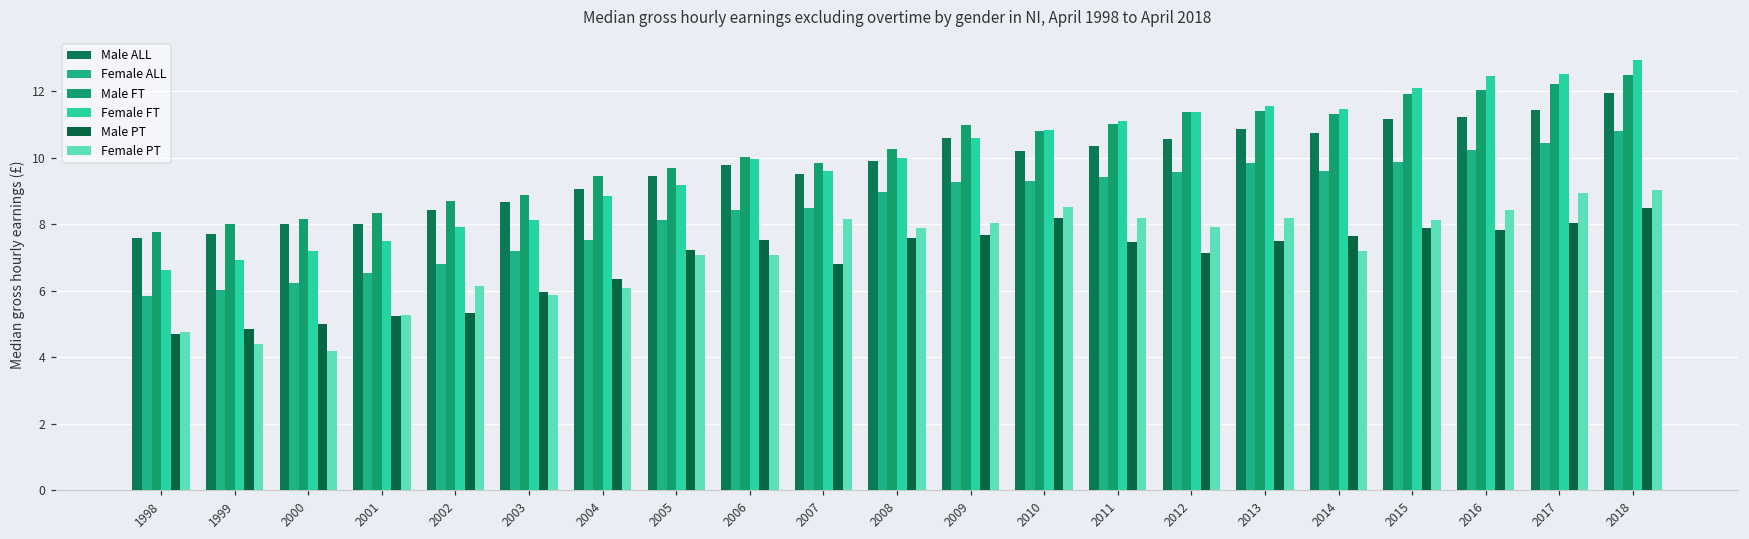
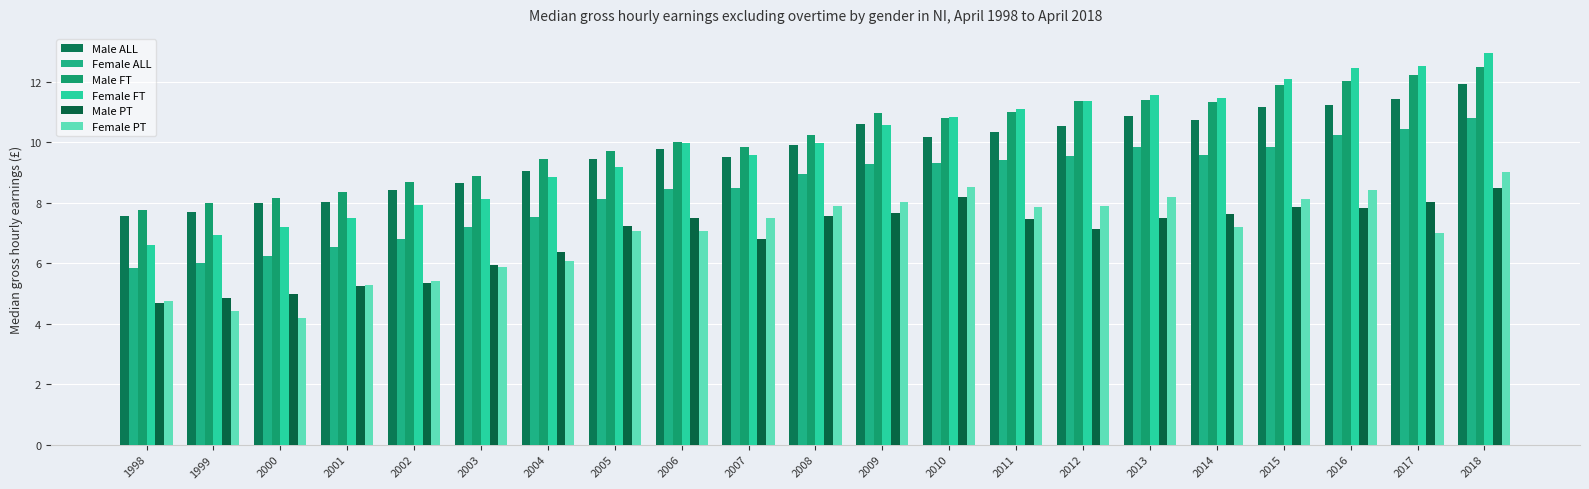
  {
    "Female PT": {
      "1998": 4.8,
      "1999": 4.4,
      "2000": 4.2,
      "2001": 5.3,
-     "2002": 6.1,
+     "2002": 5.4,
      "2003": 5.9,
      "2004": 6.1,
      "2005": 7.1,
      "2006": 7.1,
-     "2007": 8.2,
+     "2007": 7.5,
      "2008": 7.9,
      "2009": 8.0,
      "2010": 8.5,
-     "2011": 8.2,
+     "2011": 7.9,
      "2012": 7.9,
      "2013": 8.2,
      "2014": 7.2,
      "2015": 8.1,
      "2016": 8.4,
-     "2017": 8.9,
+     "2017": 7.0,
      "2018": 9.0
    }
  }
